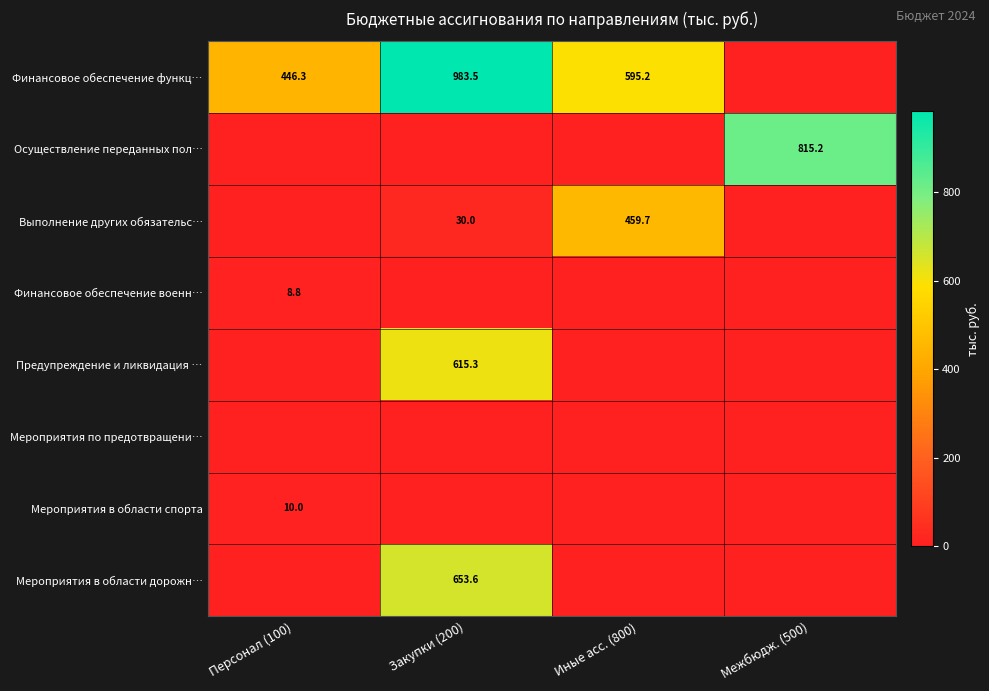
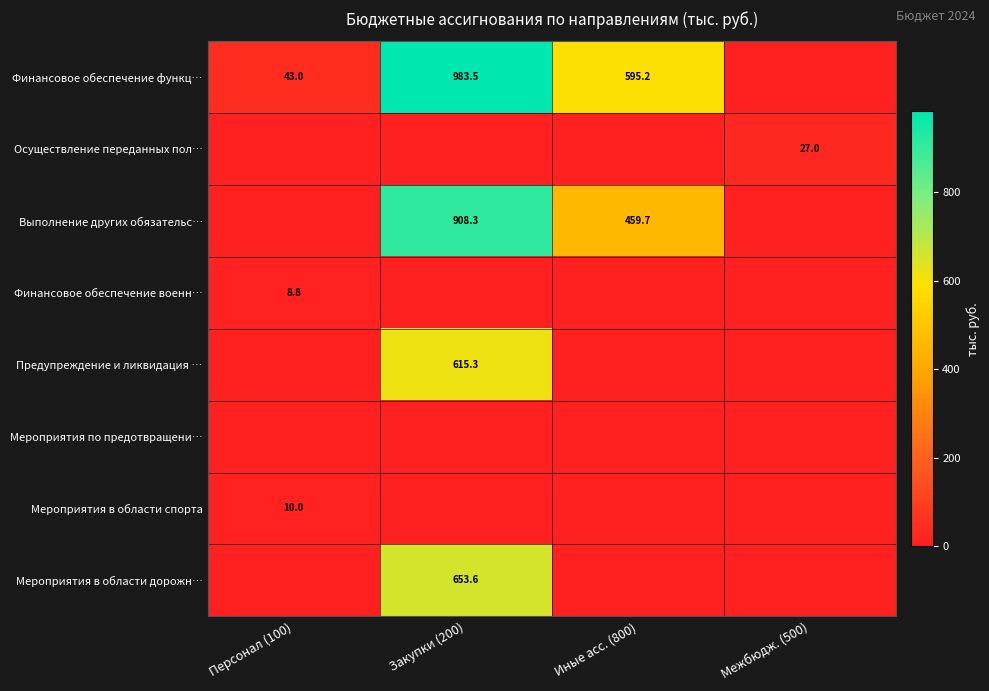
  {
    "Финансовое обеспечение функц…": {
-     "Персонал (100)": 446.3,
+     "Персонал (100)": 43.0,
      "Закупки (200)": 983.5,
      "Иные асс. (800)": 595.2
    },
    "Осуществление переданных пол…": {
-     "Межбюдж. (500)": 815.2
+     "Межбюдж. (500)": 27.0
    },
    "Выполнение других обязательс…": {
-     "Закупки (200)": 30.0,
+     "Закупки (200)": 908.3,
      "Иные асс. (800)": 459.7
    },
    "Финансовое обеспечение военн…": {
      "Персонал (100)": 8.8
    },
    "Предупреждение и ликвидация …": {
      "Закупки (200)": 615.3
    },
    "Мероприятия в области спорта": {
      "Персонал (100)": 10.0
    },
    "Мероприятия в области дорожн…": {
      "Закупки (200)": 653.6
    }
  }
